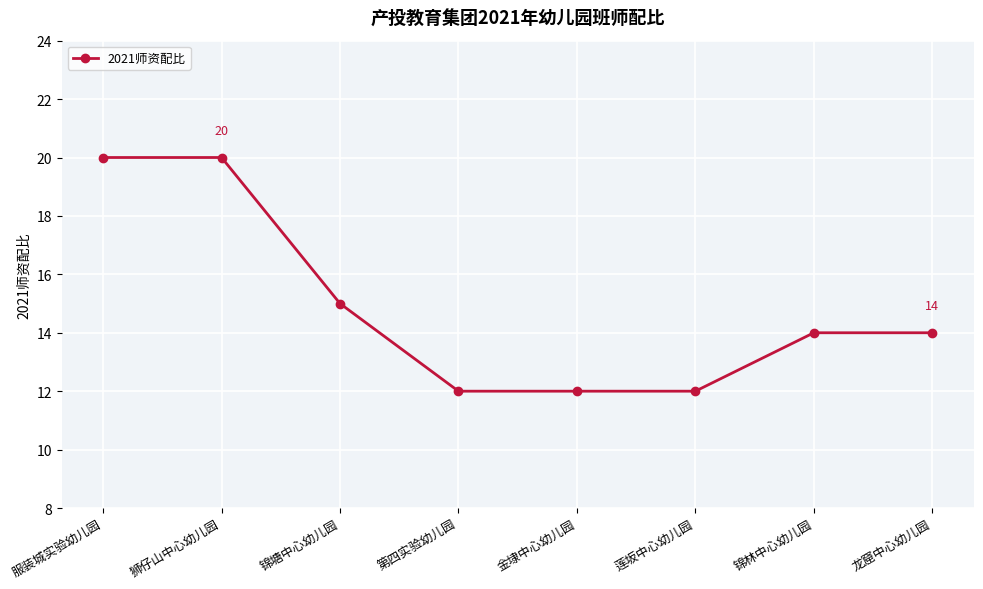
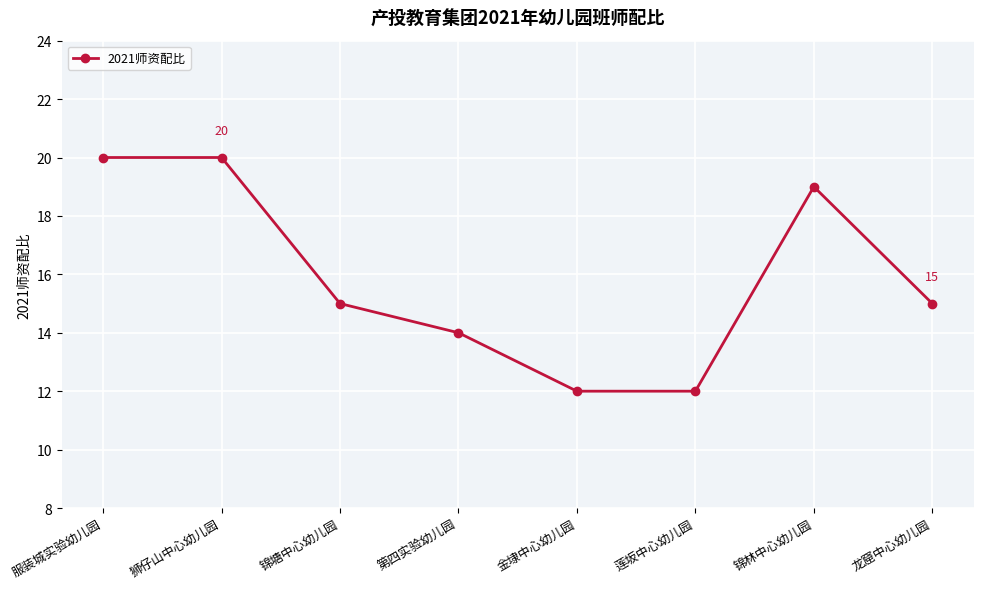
  {
    "狮仔山中心幼儿园": 20,
-   "第四实验幼儿园": 12,
-   "锦林中心幼儿园": 14,
-   "龙窟中心幼儿园": 14
+   "第四实验幼儿园": 14,
+   "锦林中心幼儿园": 19,
+   "龙窟中心幼儿园": 15
  }
